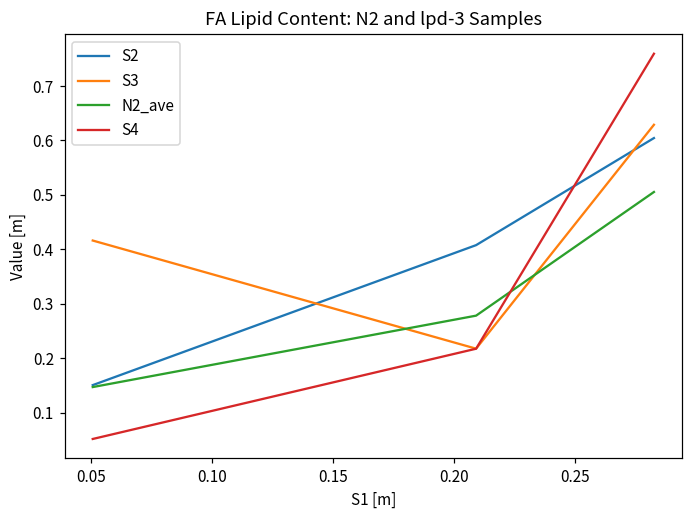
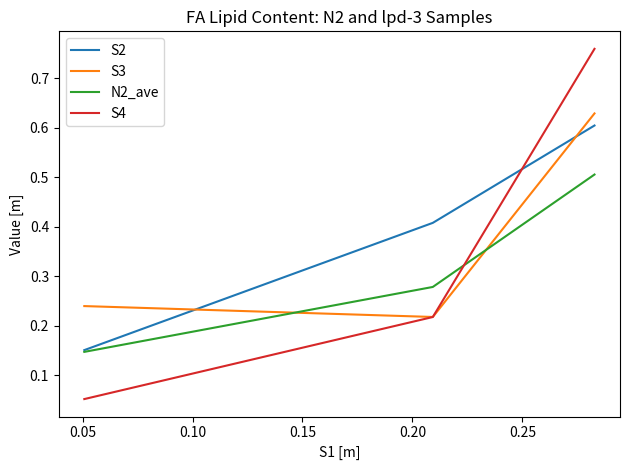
  {
    "S3": {
-     "0.05": 0.42
+     "0.05": 0.24
    },
    "S4": {
      "0.05": 0.05
    }
  }
